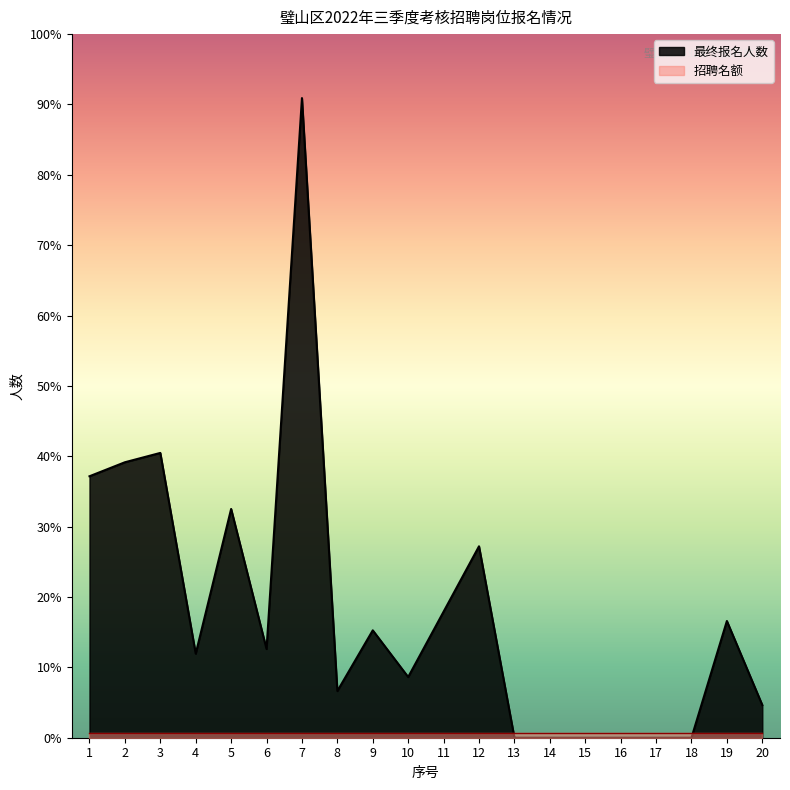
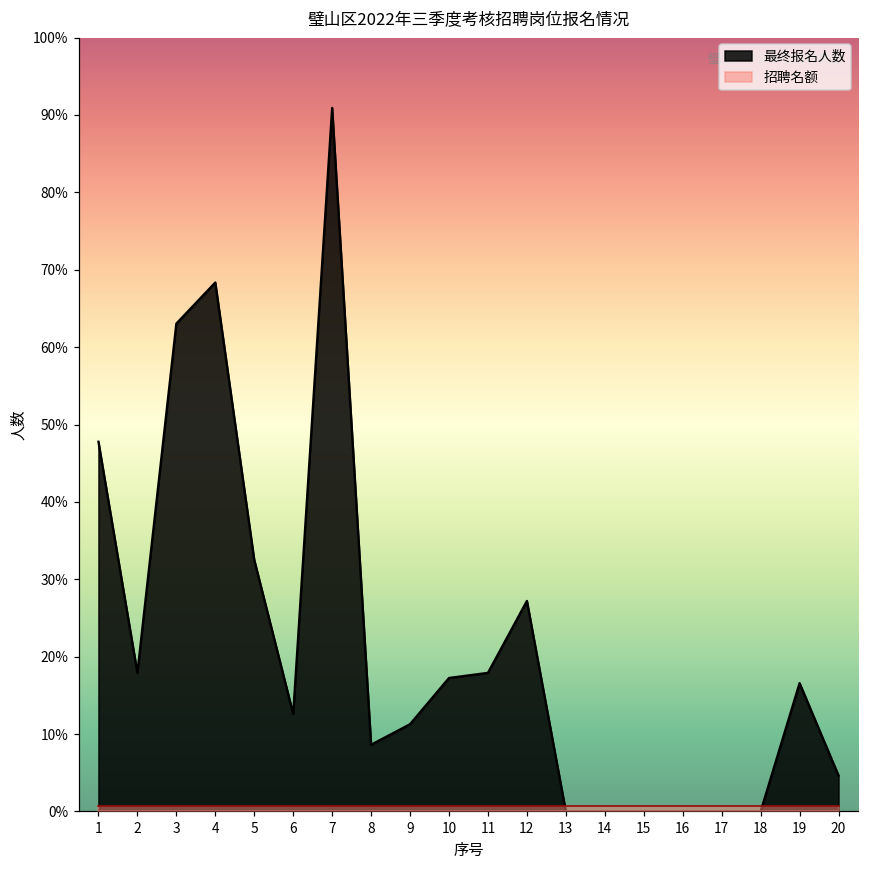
  {
    "最终报名人数": {
-     "1": "37%",
-     "2": "39%",
-     "3": "40%",
-     "4": "12%",
+     "1": "48%",
+     "2": "18%",
+     "3": "63%",
+     "4": "68%",
      "5": "33%",
      "6": "13%",
      "7": "91%",
-     "8": "7%",
-     "9": "15%",
-     "10": "9%",
+     "8": "9%",
+     "9": "11%",
+     "10": "17%",
      "11": "18%",
      "12": "27%",
      "13": "0%",
      "14": "0%",
      "15": "0%",
      "16": "0%",
      "17": "0%",
      "18": "0%",
      "19": "17%",
      "20": "5%"
    },
    "招聘名额": {
      "1": "1%",
      "2": "1%",
      "3": "1%",
      "4": "1%",
      "5": "1%",
      "6": "1%",
      "7": "1%",
      "8": "1%",
      "9": "1%",
      "10": "1%",
      "11": "1%",
      "12": "1%",
      "13": "1%",
      "14": "1%",
      "15": "1%",
      "16": "1%",
      "17": "1%",
      "18": "1%",
      "19": "1%",
      "20": "1%"
    }
  }
